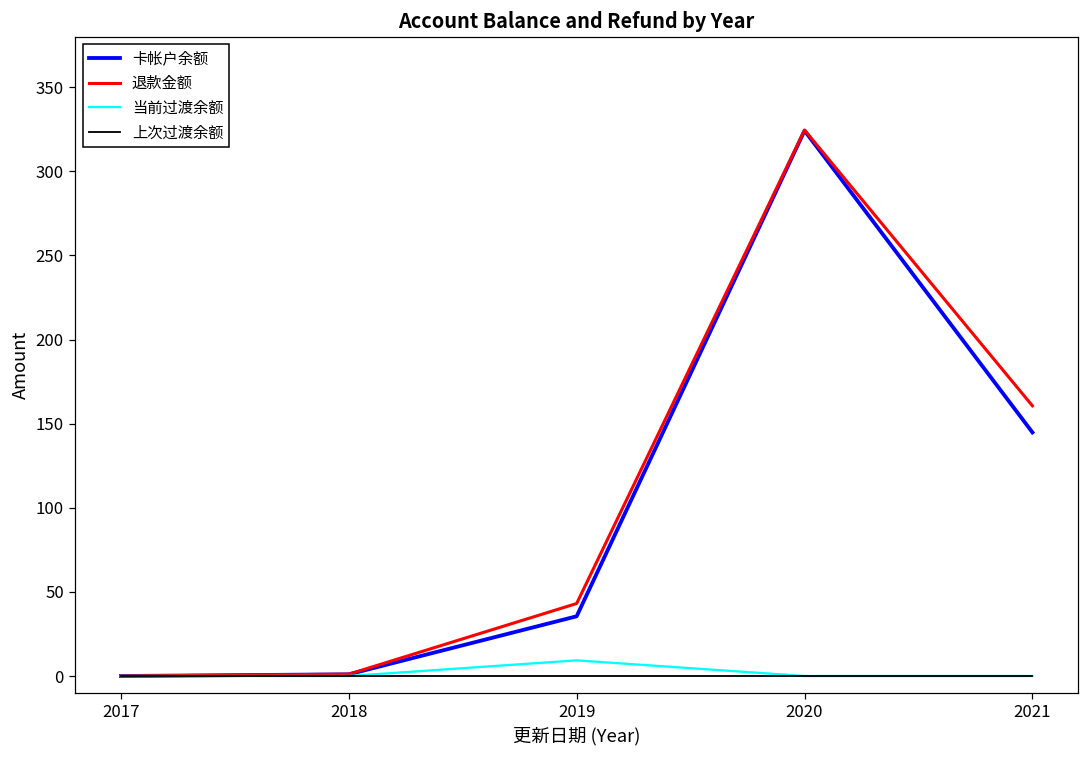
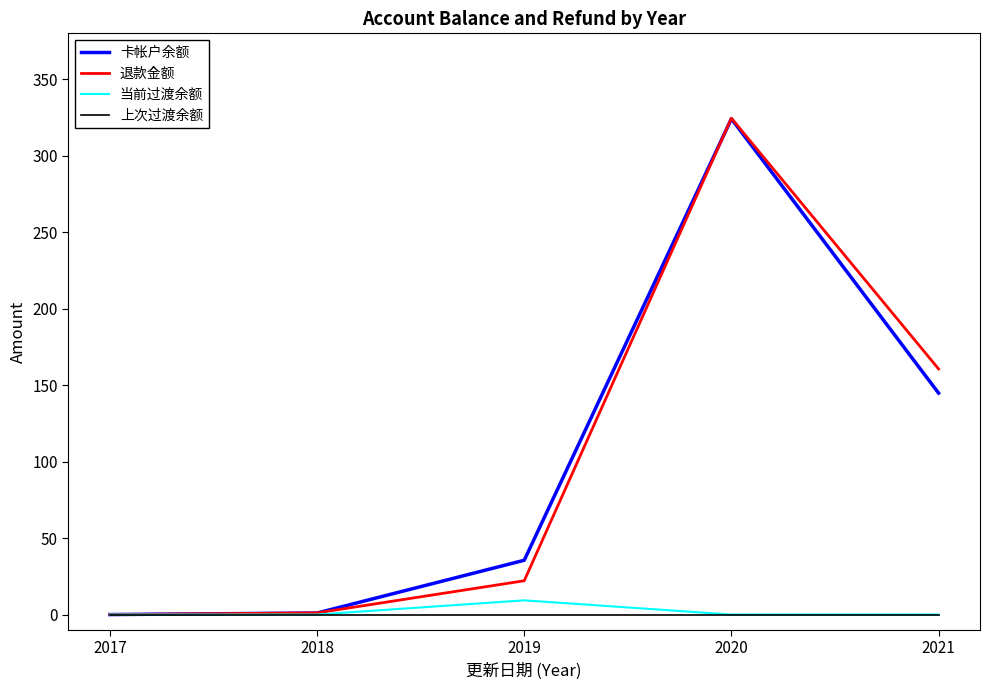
  {
    "卡帐户余额": {
      "2019": 36,
      "2021": 145
    },
    "退款金额": {
-     "2019": 43,
+     "2019": 22,
      "2021": 161
    },
    "当前过渡余额": {
      "2019": 9
    },
    "上次过渡余额": {
      "2019": 0
    }
  }
